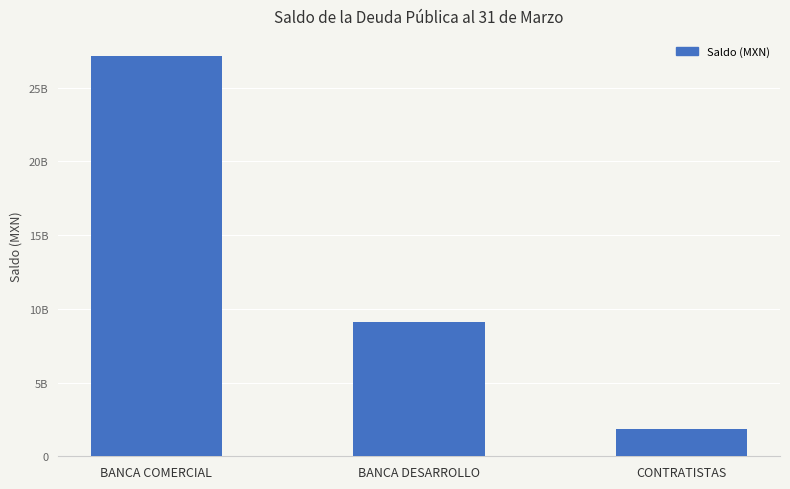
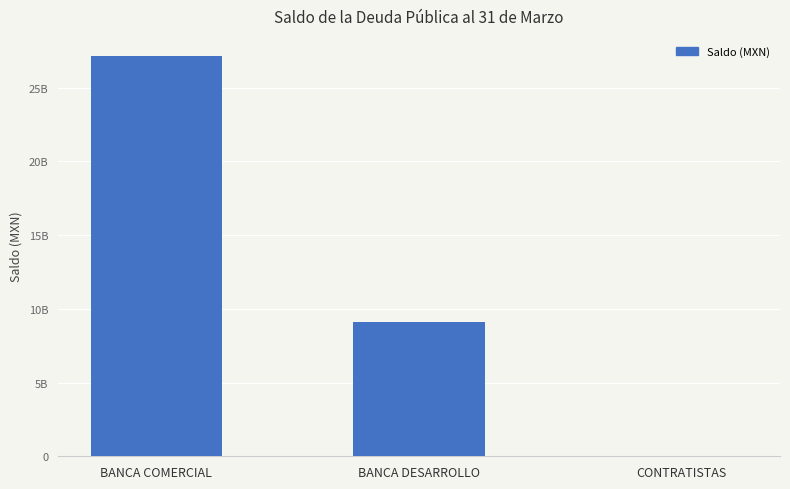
  {
    "BANCA COMERCIAL": 27200000000,
    "BANCA DESARROLLO": 9100000000,
-   "CONTRATISTAS": 1900000000
+   "CONTRATISTAS": 0
  }
